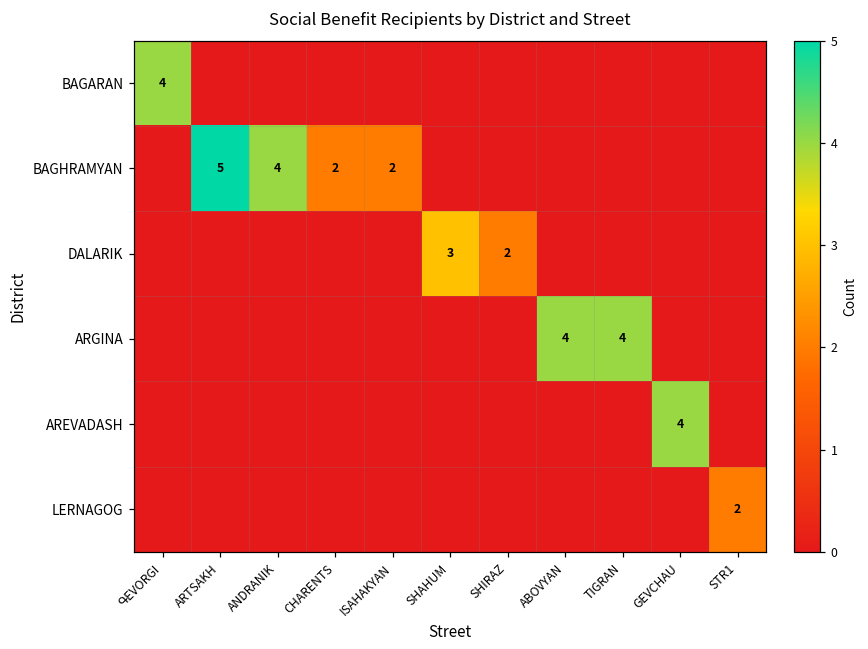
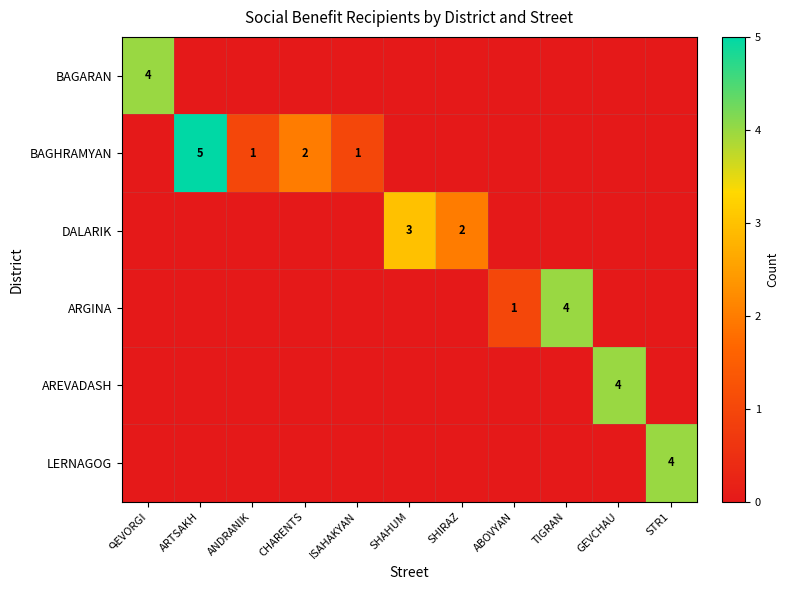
  {
    "BAGARAN": {
      "ԳEVORGI": 4
    },
    "BAGHRAMYAN": {
      "ARTSAKH": 5,
-     "ANDRANIK": 4,
+     "ANDRANIK": 1,
      "CHARENTS": 2,
-     "ISAHAKYAN": 2
+     "ISAHAKYAN": 1
    },
    "DALARIK": {
      "SHAHUM": 3,
      "SHIRAZ": 2
    },
    "ARGINA": {
-     "ABOVYAN": 4,
+     "ABOVYAN": 1,
      "TIGRAN": 4
    },
    "AREVADASH": {
      "GEVCHAU": 4
    },
    "LERNAGOG": {
-     "STR1": 2
+     "STR1": 4
    }
  }
